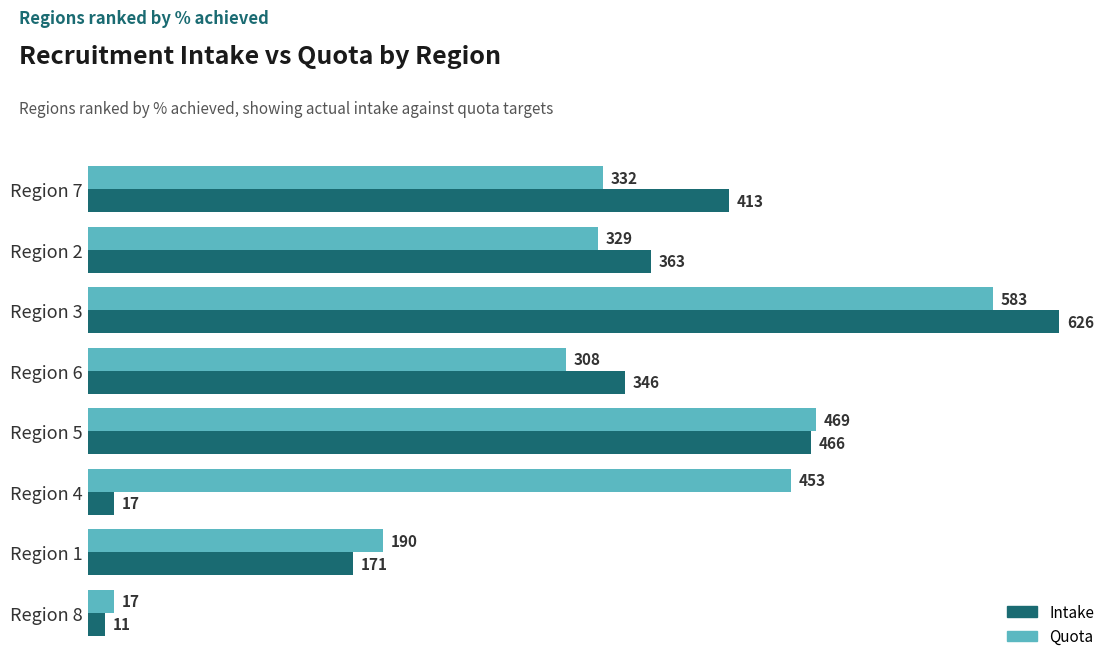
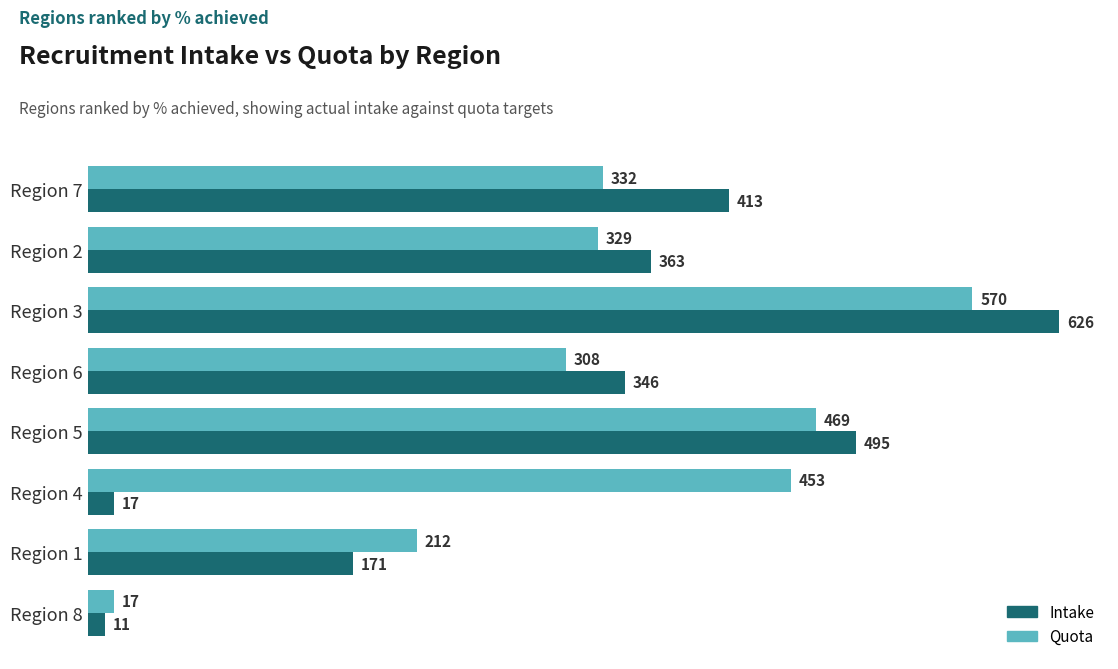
  {
    "Quota": {
      "Region 7": 332,
      "Region 2": 329,
-     "Region 3": 583,
+     "Region 3": 570,
      "Region 6": 308,
      "Region 5": 469,
      "Region 4": 453,
-     "Region 1": 190,
+     "Region 1": 212,
      "Region 8": 17
    },
    "Intake": {
      "Region 7": 413,
      "Region 2": 363,
      "Region 3": 626,
      "Region 6": 346,
-     "Region 5": 466,
+     "Region 5": 495,
      "Region 4": 17,
      "Region 1": 171,
      "Region 8": 11
    }
  }
